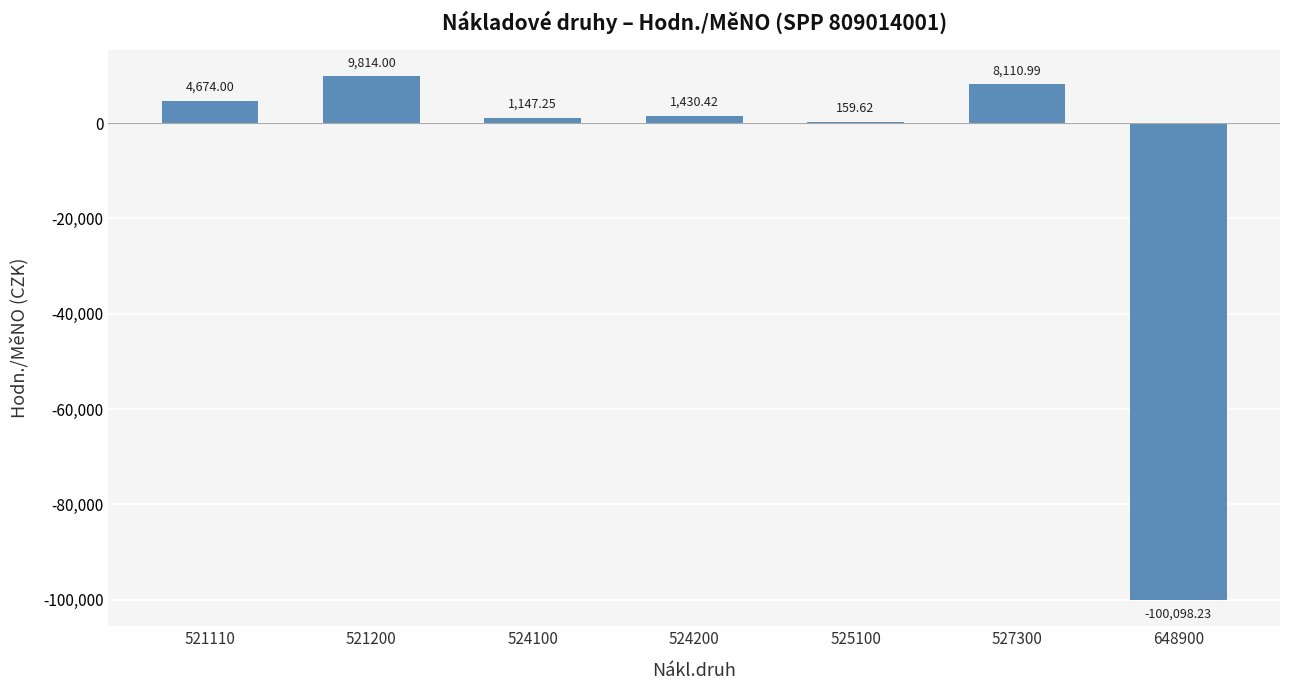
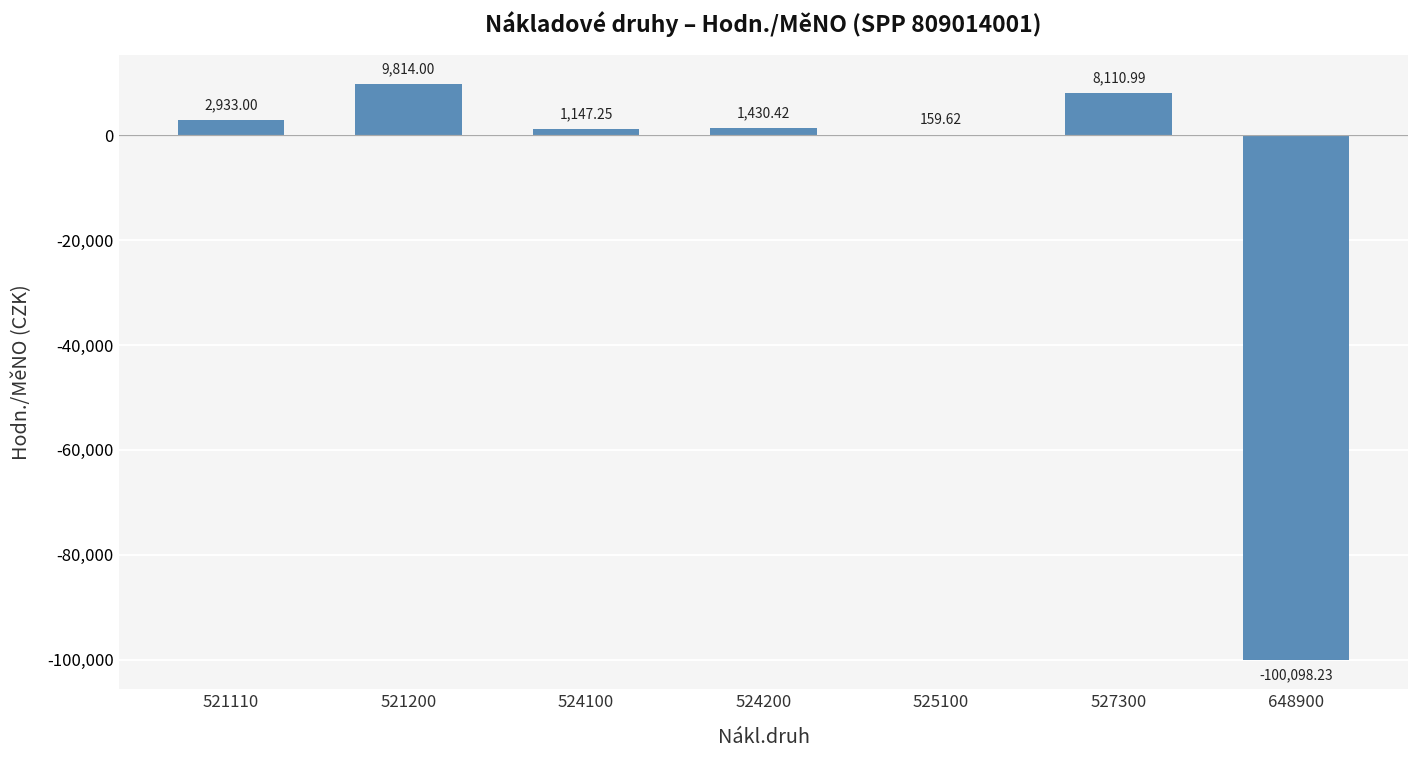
  {
-   "521110": "4,674.00",
+   "521110": "2,933.00",
    "521200": "9,814.00",
    "524100": "1,147.25",
    "524200": "1,430.42",
    "525100": "159.62",
    "527300": "8,110.99",
    "648900": "-100,098.23"
  }
